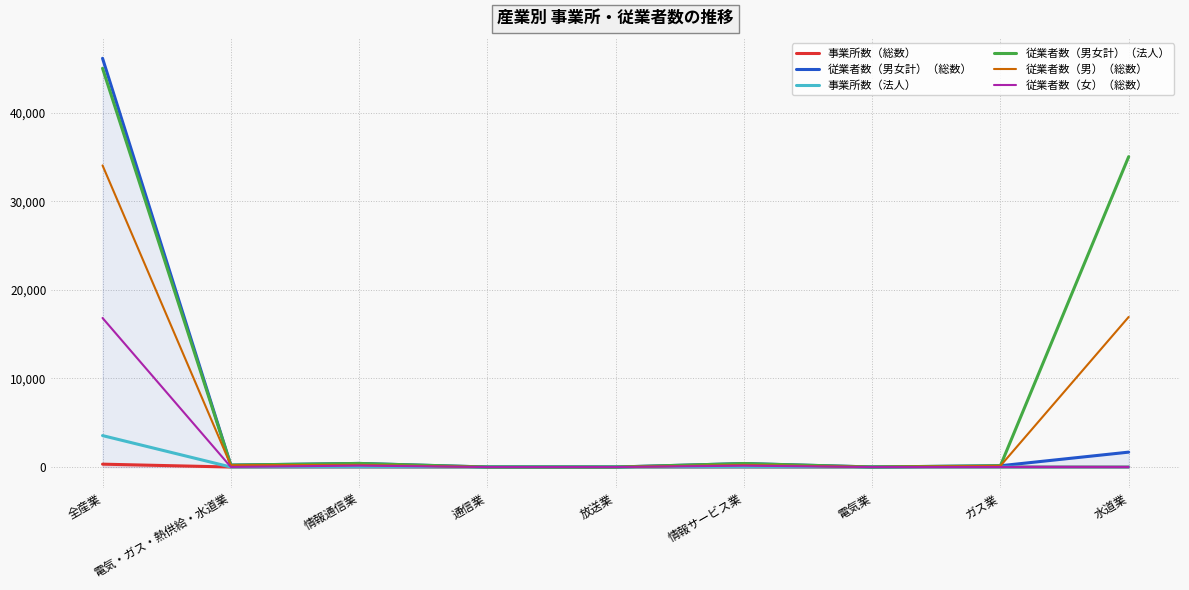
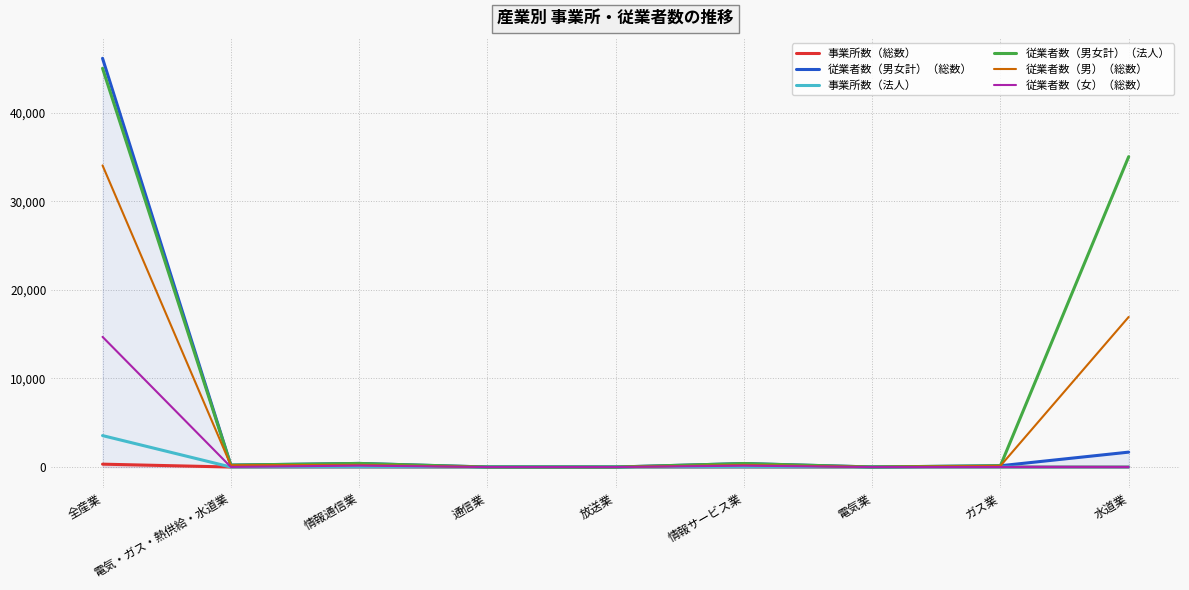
  {
    "事業所数（総数）": {
      "全産業": "0"
    },
    "従業者数（男女計）（総数）": {
      "全産業": "46,000",
      "水道業": "2,000"
    },
    "事業所数（法人）": {
      "全産業": "4,000"
    },
    "従業者数（男女計）（法人）": {
      "全産業": "45,000",
      "水道業": "35,000"
    },
    "従業者数（男）（総数）": {
      "全産業": "34,000",
      "水道業": "17,000"
    },
    "従業者数（女）（総数）": {
-     "全産業": "17,000"
+     "全産業": "15,000"
    }
  }
